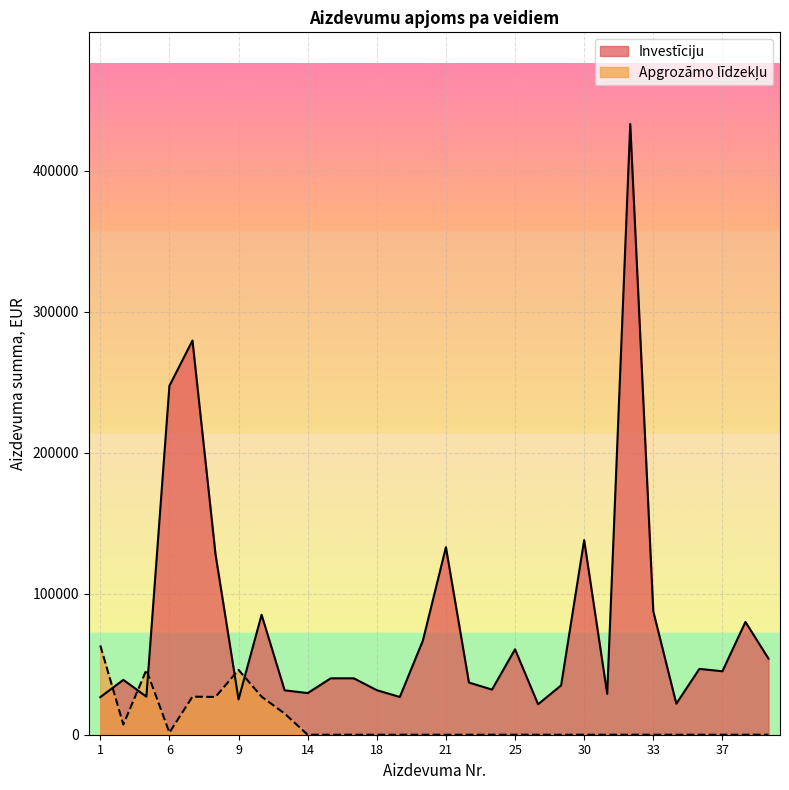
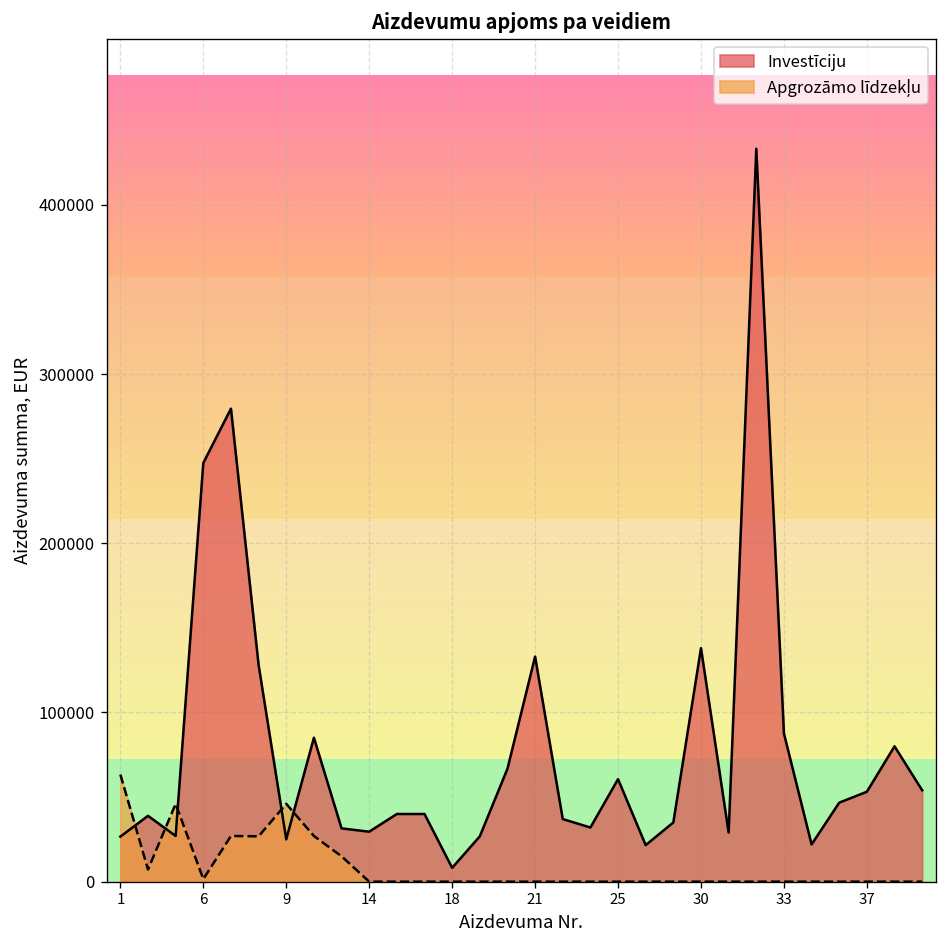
  {
    "Investīciju": {
      "1": 27000,
      "6": 247000,
      "9": 25000,
      "14": 30000,
-     "18": 32000,
+     "18": 8000,
      "21": 133000,
      "25": 61000,
      "30": 138000,
      "33": 88000,
-     "37": 45000
+     "37": 53000
    },
    "Apgrozāmo līdzekļu": {
      "1": 63000,
      "6": 2000,
      "9": 46000,
      "14": 0,
      "18": 0,
      "21": 0,
      "25": 0,
      "30": 0,
      "33": 0,
      "37": 0
    }
  }
